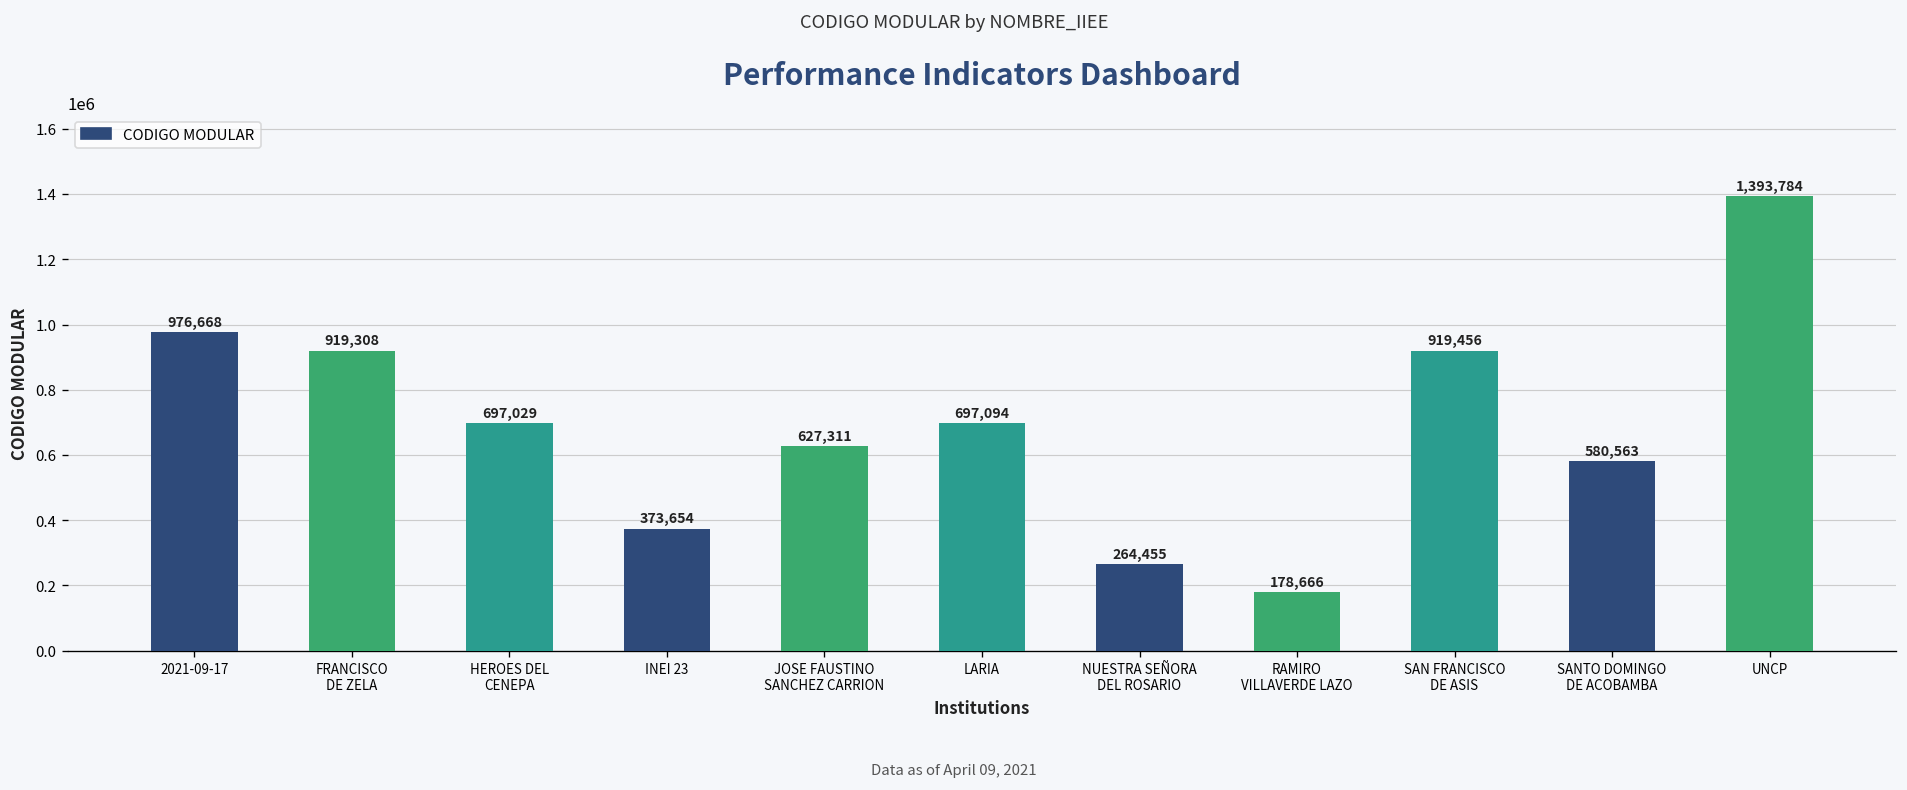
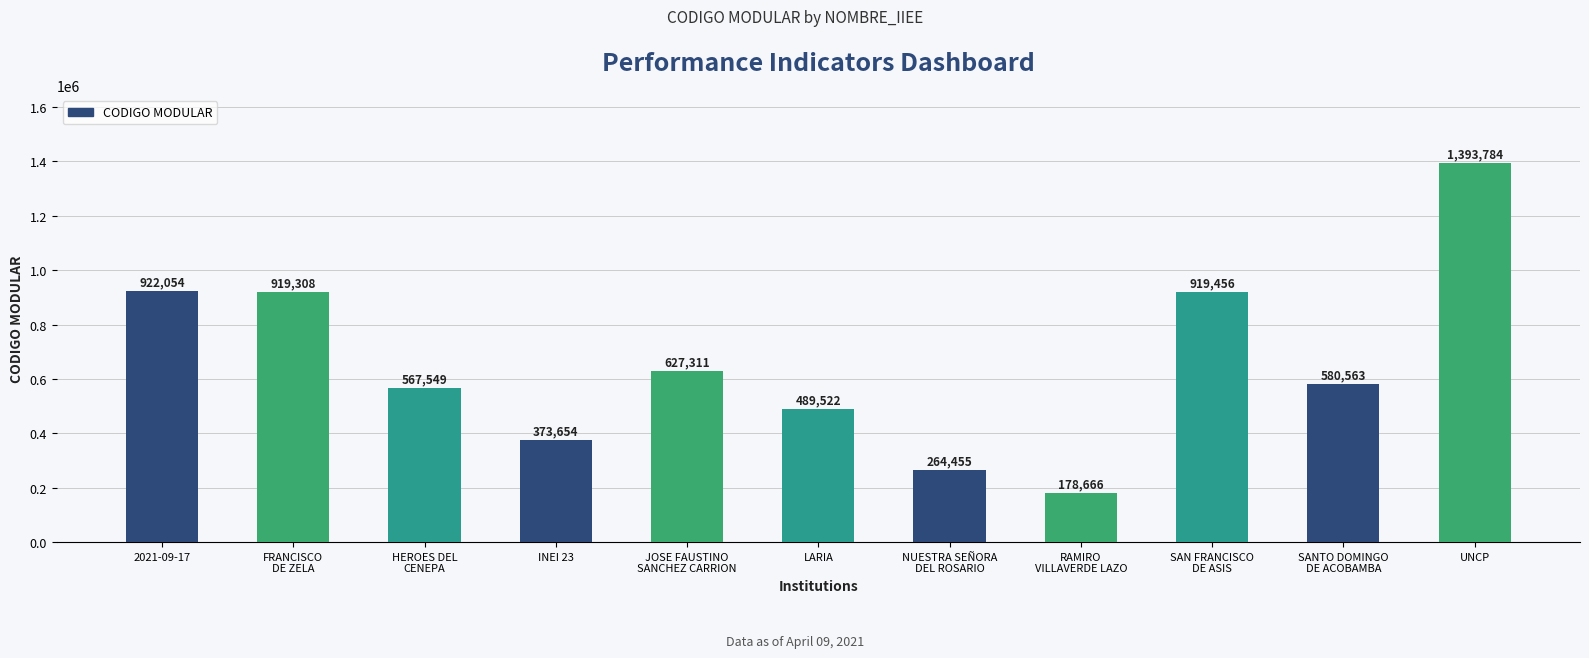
  {
-   "2021-09-17": "976,668",
+   "2021-09-17": "922,054",
    "FRANCISCO DE ZELA": "919,308",
-   "HEROES DEL CENEPA": "697,029",
+   "HEROES DEL CENEPA": "567,549",
    "INEI 23": "373,654",
    "JOSE FAUSTINO SANCHEZ CARRION": "627,311",
-   "LARIA": "697,094",
+   "LARIA": "489,522",
    "NUESTRA SEÑORA DEL ROSARIO": "264,455",
    "RAMIRO VILLAVERDE LAZO": "178,666",
    "SAN FRANCISCO DE ASIS": "919,456",
    "SANTO DOMINGO DE ACOBAMBA": "580,563",
    "UNCP": "1,393,784"
  }
